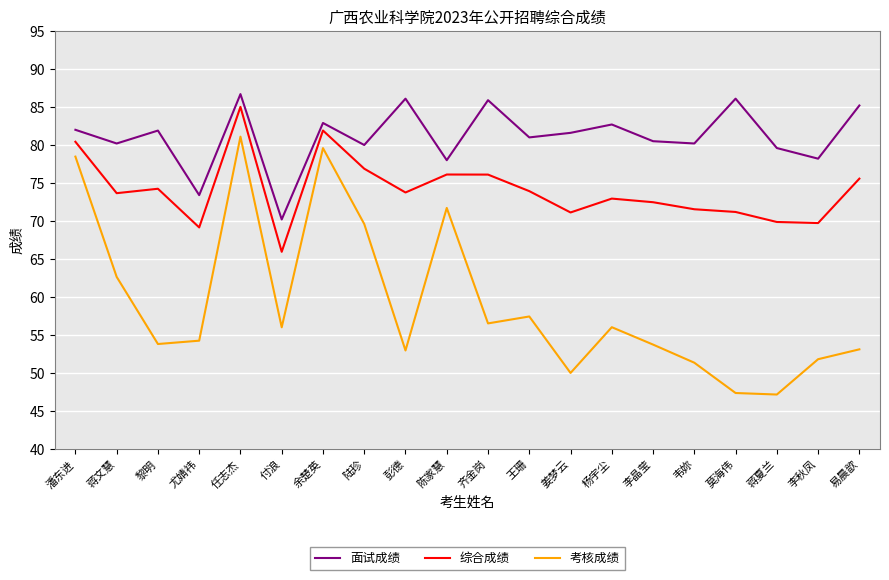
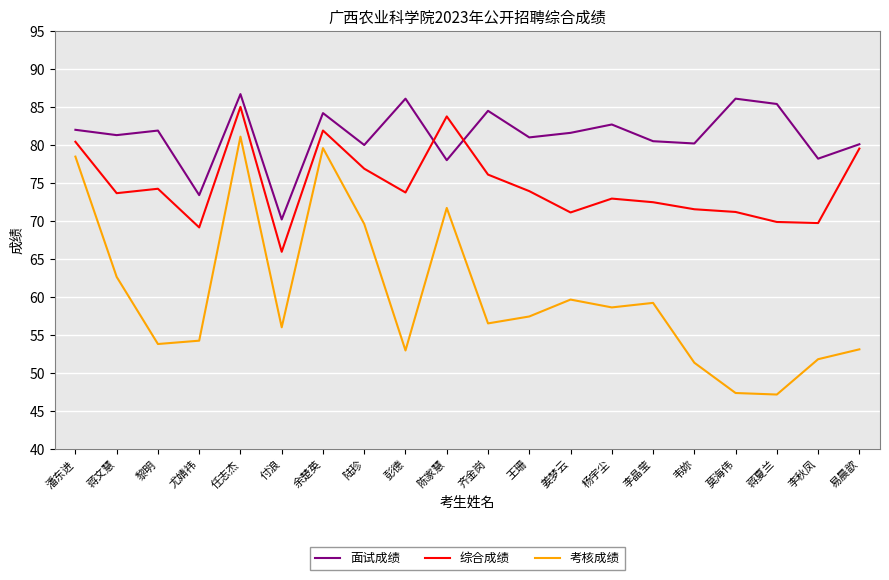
  {
    "面试成绩": {
      "潘东进": 82,
-     "蒋文慧": 80,
+     "蒋文慧": 81,
      "黎明": 82,
      "尤婧祎": 73,
      "任志杰": 87,
      "付浪": 70,
-     "余楚英": 83,
+     "余楚英": 84,
      "陆珍": 80,
      "彭德": 86,
      "陈家慧": 78,
-     "齐金岗": 86,
+     "齐金岗": 85,
      "王珊": 81,
      "姜梦云": 82,
      "杨宇尘": 83,
      "李晶莹": 81,
      "韦妳": 80,
      "莫海伟": 86,
-     "蒋夏兰": 80,
+     "蒋夏兰": 85,
      "李秋凤": 78,
-     "易晨歆": 85
+     "易晨歆": 80
    },
    "综合成绩": {
      "潘东进": 80,
      "蒋文慧": 74,
      "黎明": 74,
      "尤婧祎": 69,
      "任志杰": 85,
      "付浪": 66,
      "余楚英": 82,
      "陆珍": 77,
      "彭德": 74,
-     "陈家慧": 76,
+     "陈家慧": 84,
      "齐金岗": 76,
      "王珊": 74,
      "姜梦云": 71,
      "杨宇尘": 73,
      "李晶莹": 72,
      "韦妳": 72,
      "莫海伟": 71,
      "蒋夏兰": 70,
      "李秋凤": 70,
-     "易晨歆": 76
+     "易晨歆": 80
    },
    "考核成绩": {
      "潘东进": 78,
      "蒋文慧": 63,
      "黎明": 54,
      "尤婧祎": 54,
      "任志杰": 81,
      "付浪": 56,
      "余楚英": 80,
      "陆珍": 70,
      "彭德": 53,
      "陈家慧": 72,
      "齐金岗": 57,
      "王珊": 57,
-     "姜梦云": 50,
-     "杨宇尘": 56,
-     "李晶莹": 54,
+     "姜梦云": 60,
+     "杨宇尘": 59,
+     "李晶莹": 59,
      "韦妳": 51,
      "莫海伟": 47,
      "蒋夏兰": 47,
      "李秋凤": 52,
      "易晨歆": 53
    }
  }
